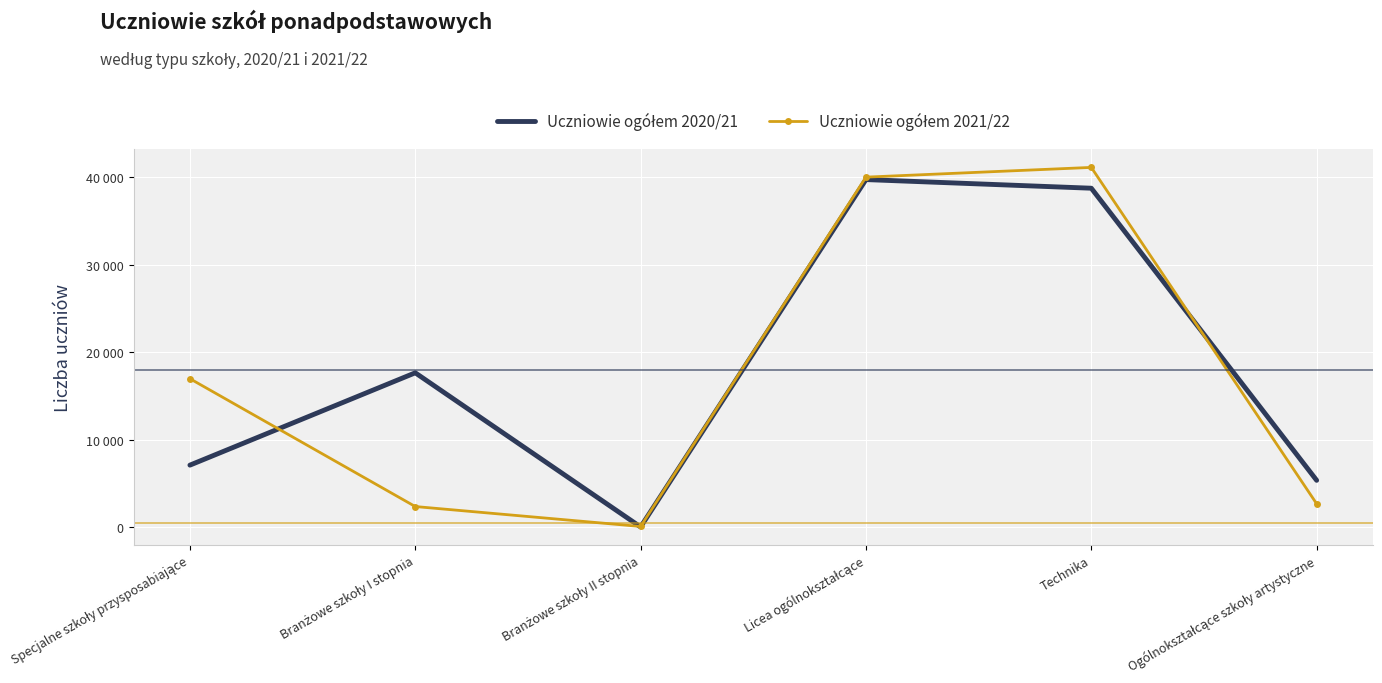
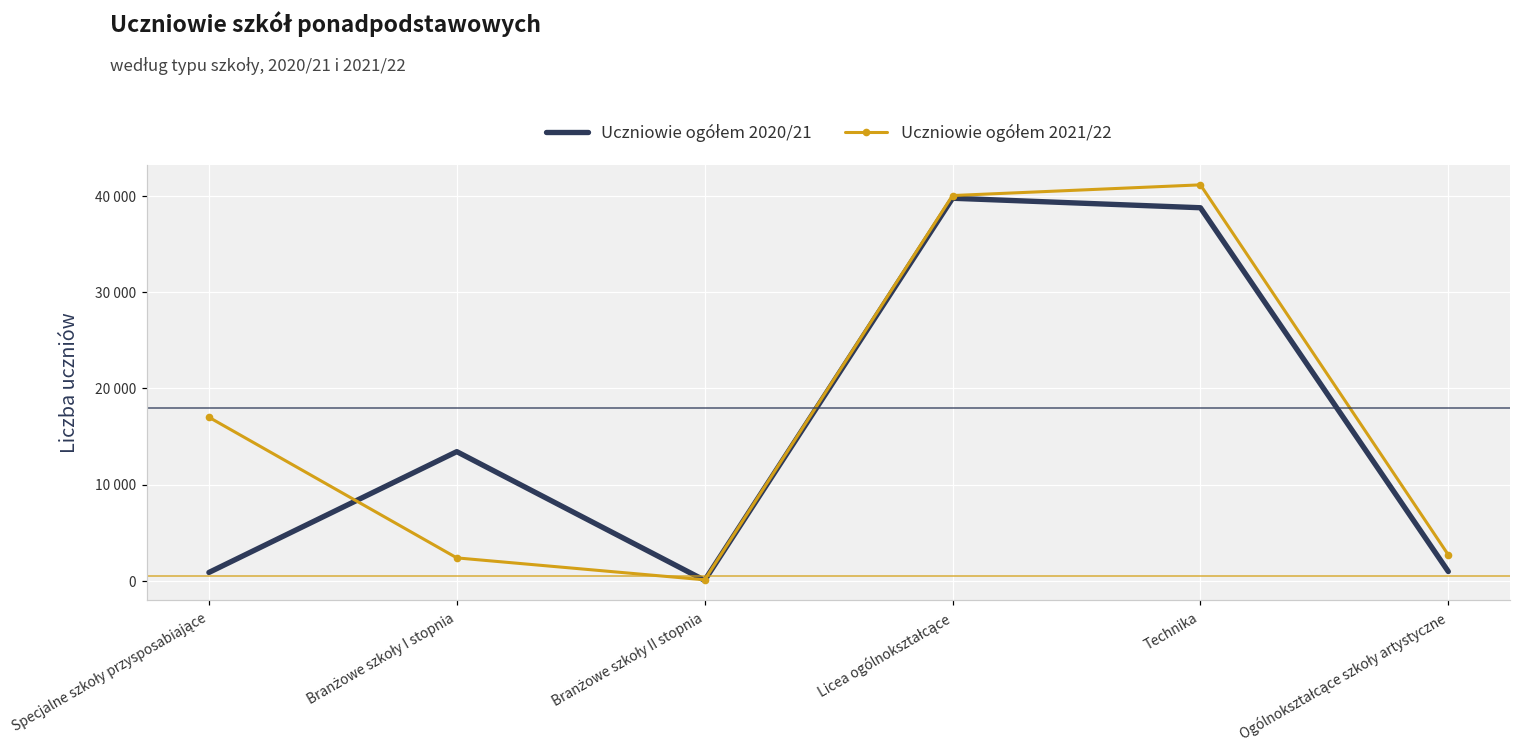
  {
    "Uczniowie ogółem 2020/21": {
-     "Specjalne szkoły przysposabiające": 7000,
-     "Branżowe szkoły I stopnia": 18000,
+     "Specjalne szkoły przysposabiające": 1000,
+     "Branżowe szkoły I stopnia": 13000,
      "Technika": 39000,
-     "Ogólnokształcące szkoły artystyczne": 5000
+     "Ogólnokształcące szkoły artystyczne": 1000
    },
    "Uczniowie ogółem 2021/22": {
      "Specjalne szkoły przysposabiające": 17000,
      "Branżowe szkoły I stopnia": 2000,
      "Technika": 41000,
      "Ogólnokształcące szkoły artystyczne": 3000
    }
  }
